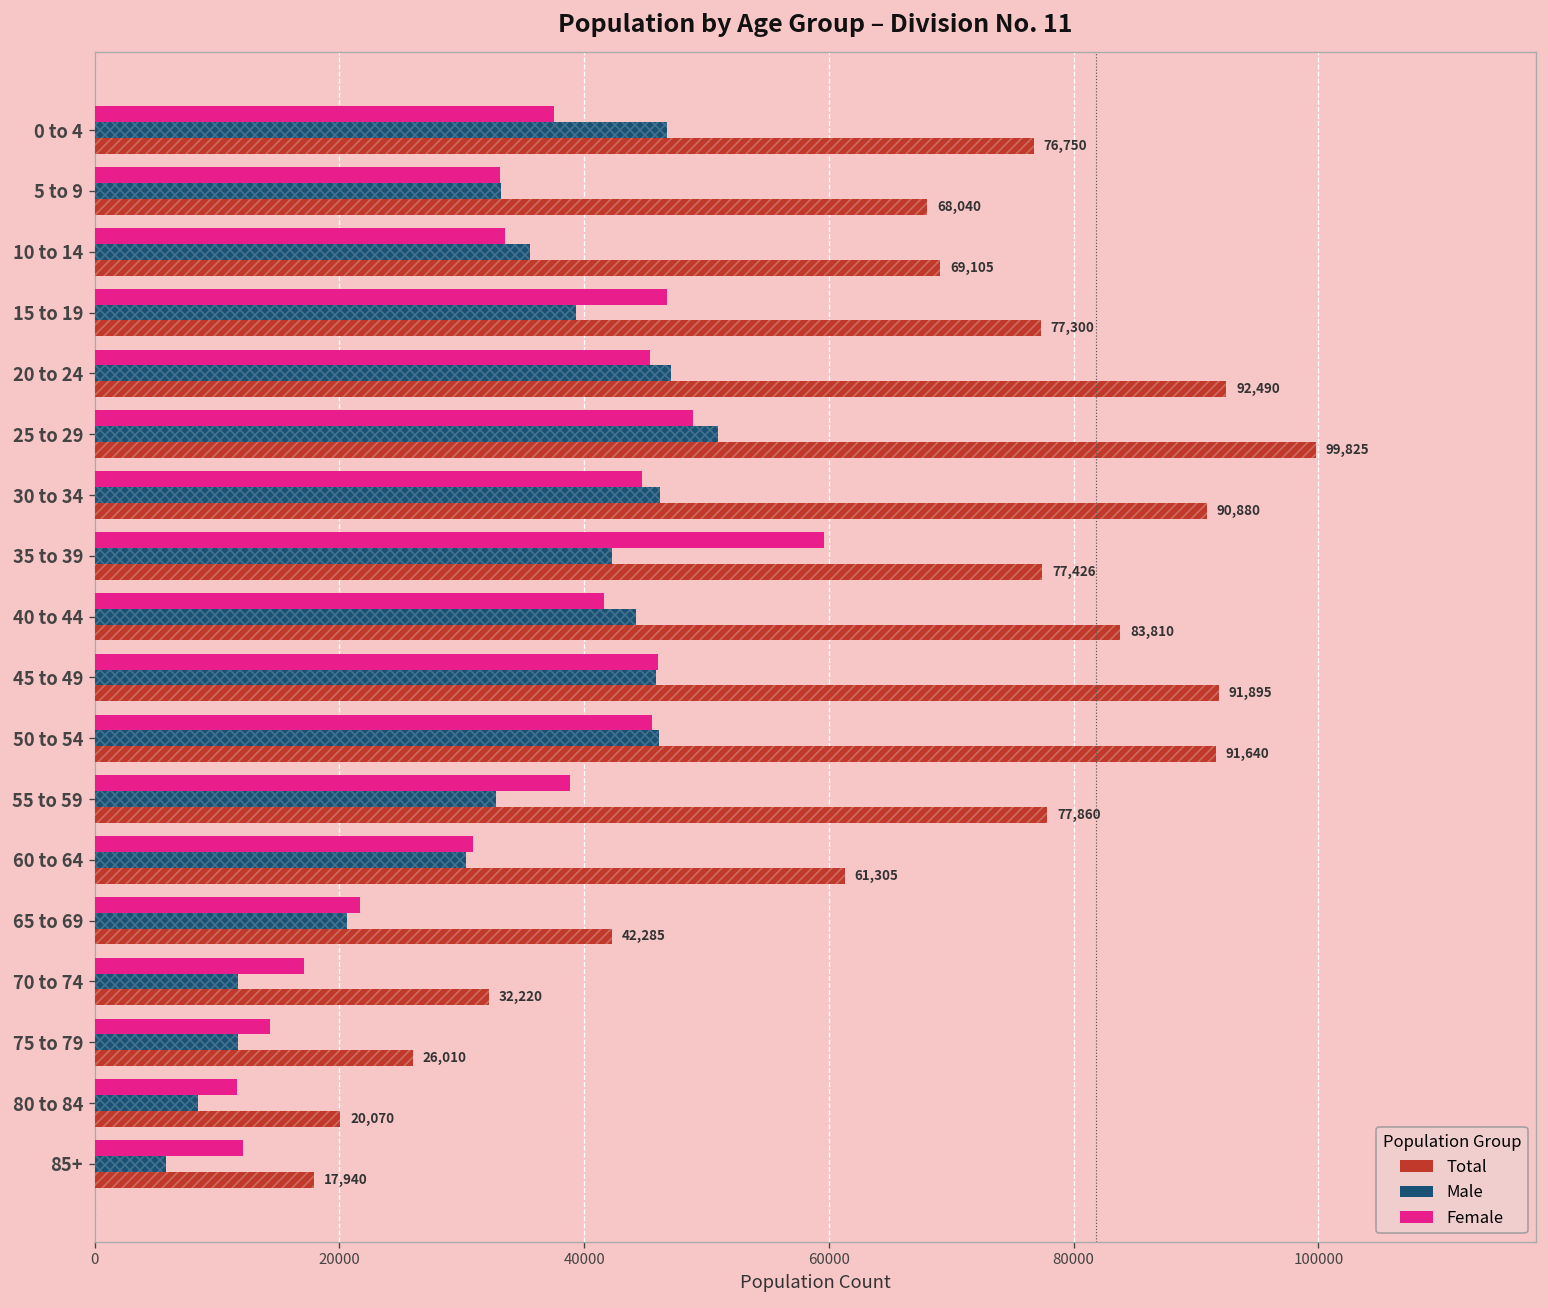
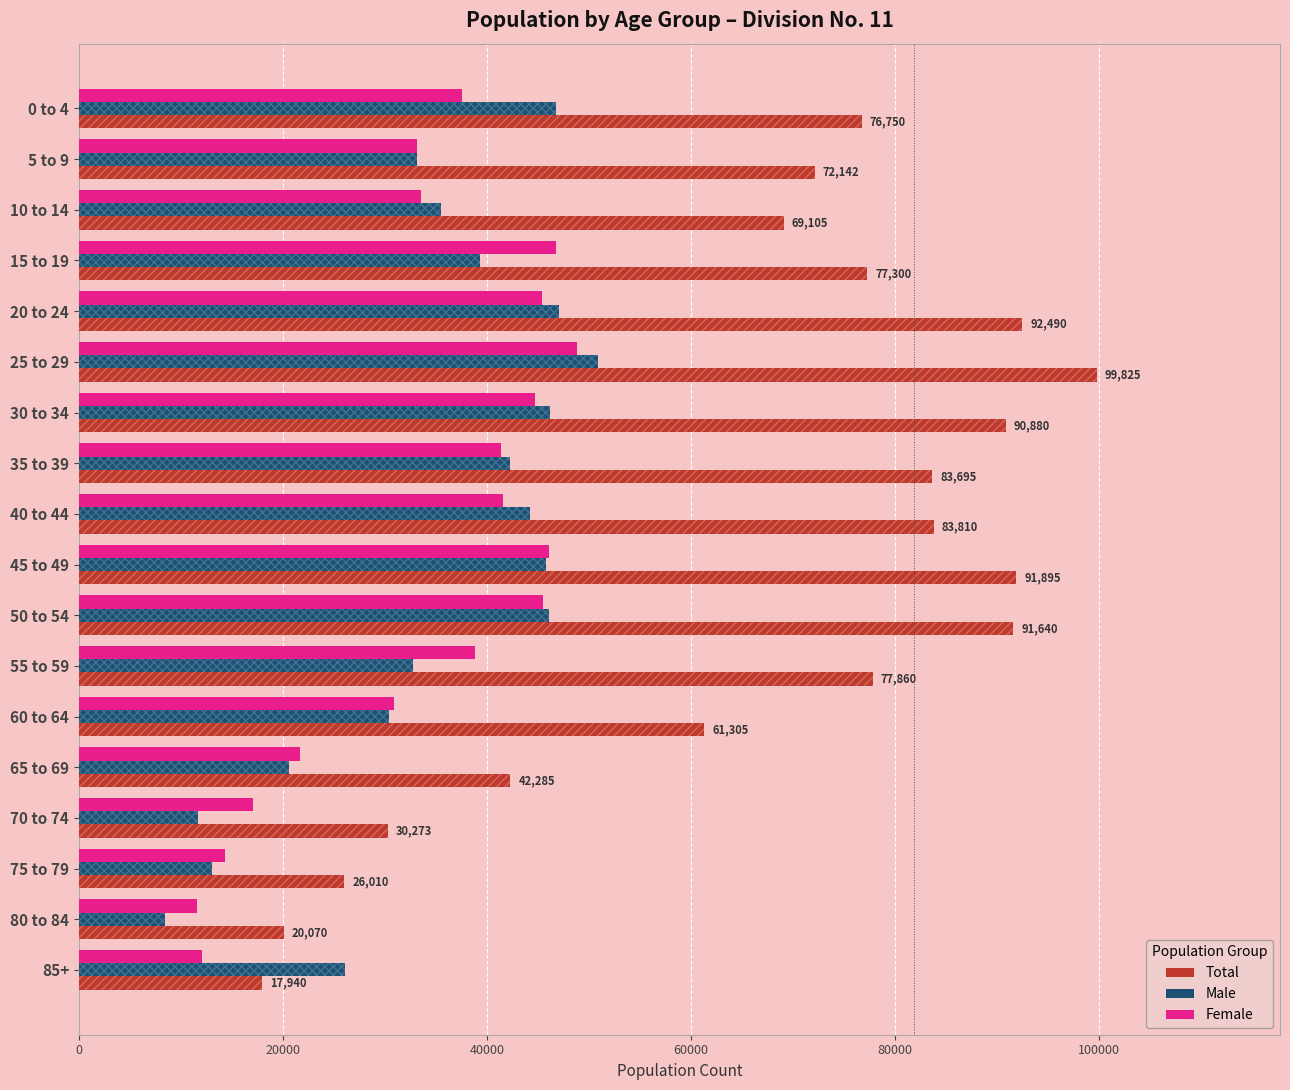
  {
    "Total": {
      "0 to 4": "76,750",
-     "5 to 9": "68,040",
+     "5 to 9": "72,142",
      "10 to 14": "69,105",
      "15 to 19": "77,300",
      "20 to 24": "92,490",
      "25 to 29": "99,825",
      "30 to 34": "90,880",
-     "35 to 39": "77,426",
+     "35 to 39": "83,695",
      "40 to 44": "83,810",
      "45 to 49": "91,895",
      "50 to 54": "91,640",
      "55 to 59": "77,860",
      "60 to 64": "61,305",
      "65 to 69": "42,285",
-     "70 to 74": "32,220",
+     "70 to 74": "30,273",
      "75 to 79": "26,010",
      "80 to 84": "20,070",
      "85+": "17,940"
    },
    "Male": {
      "0 to 4": "46800",
      "5 to 9": "33200",
      "10 to 14": "35600",
      "15 to 19": "39300",
      "20 to 24": "47100",
      "25 to 29": "50900",
      "30 to 34": "46200",
      "35 to 39": "42300",
      "40 to 44": "44200",
      "45 to 49": "45800",
      "50 to 54": "46100",
      "55 to 59": "32800",
      "60 to 64": "30400",
      "65 to 69": "20600",
      "70 to 74": "11700",
-     "75 to 79": "11700",
+     "75 to 79": "13100",
      "80 to 84": "8500",
-     "85+": "5800"
+     "85+": "26100"
    },
    "Female": {
      "0 to 4": "37500",
      "5 to 9": "33100",
      "10 to 14": "33600",
      "15 to 19": "46800",
      "20 to 24": "45400",
      "25 to 29": "48900",
      "30 to 34": "44700",
-     "35 to 39": "59600",
+     "35 to 39": "41400",
      "40 to 44": "41600",
      "45 to 49": "46100",
      "50 to 54": "45500",
      "55 to 59": "38900",
      "60 to 64": "30900",
      "65 to 69": "21700",
      "70 to 74": "17100",
      "75 to 79": "14300",
      "80 to 84": "11600",
      "85+": "12100"
    }
  }
